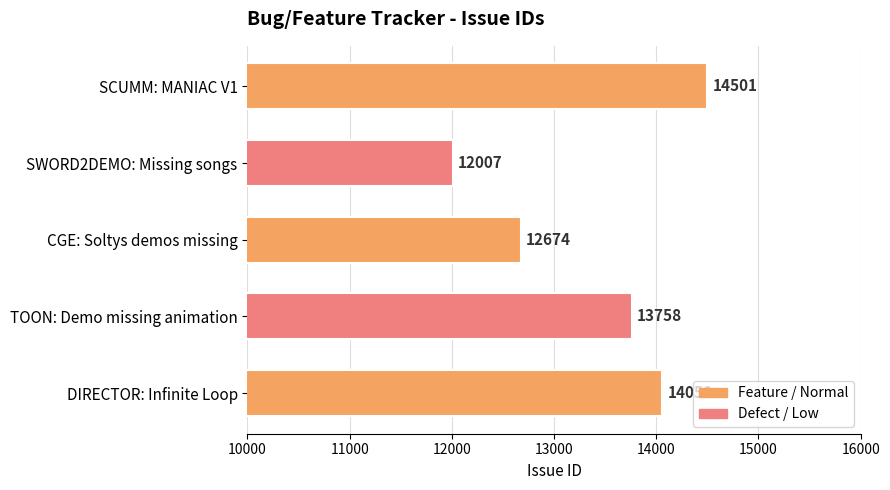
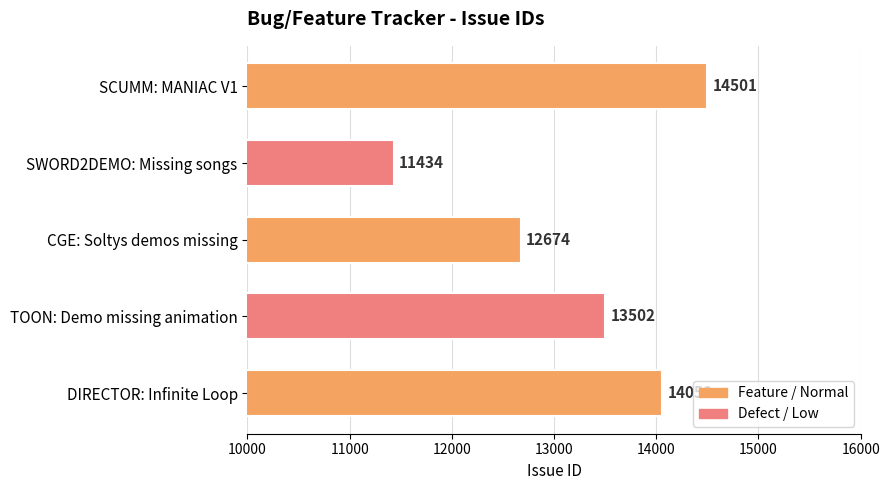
  {
    "SCUMM: MANIAC V1": 14501,
-   "SWORD2DEMO: Missing songs": 12007,
+   "SWORD2DEMO: Missing songs": 11434,
    "CGE: Soltys demos missing": 12674,
-   "TOON: Demo missing animation": 13758
+   "TOON: Demo missing animation": 13502
  }
